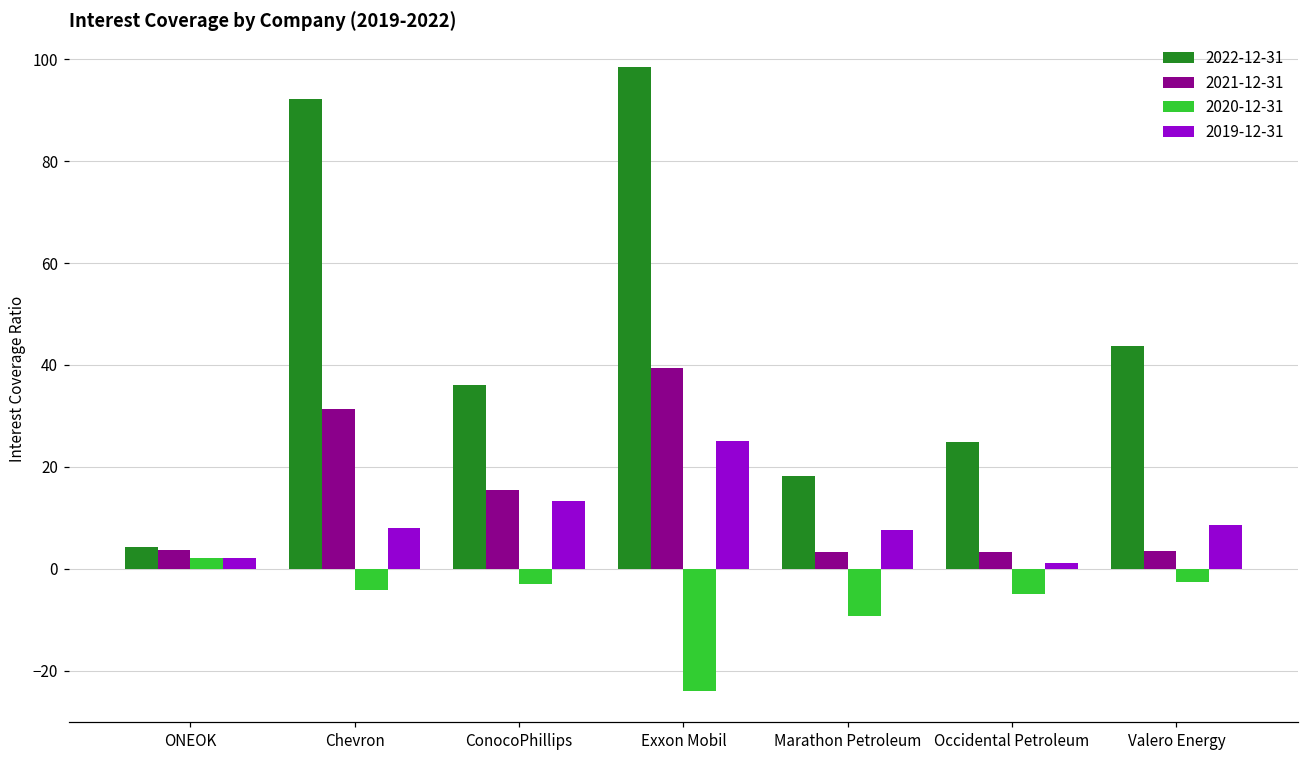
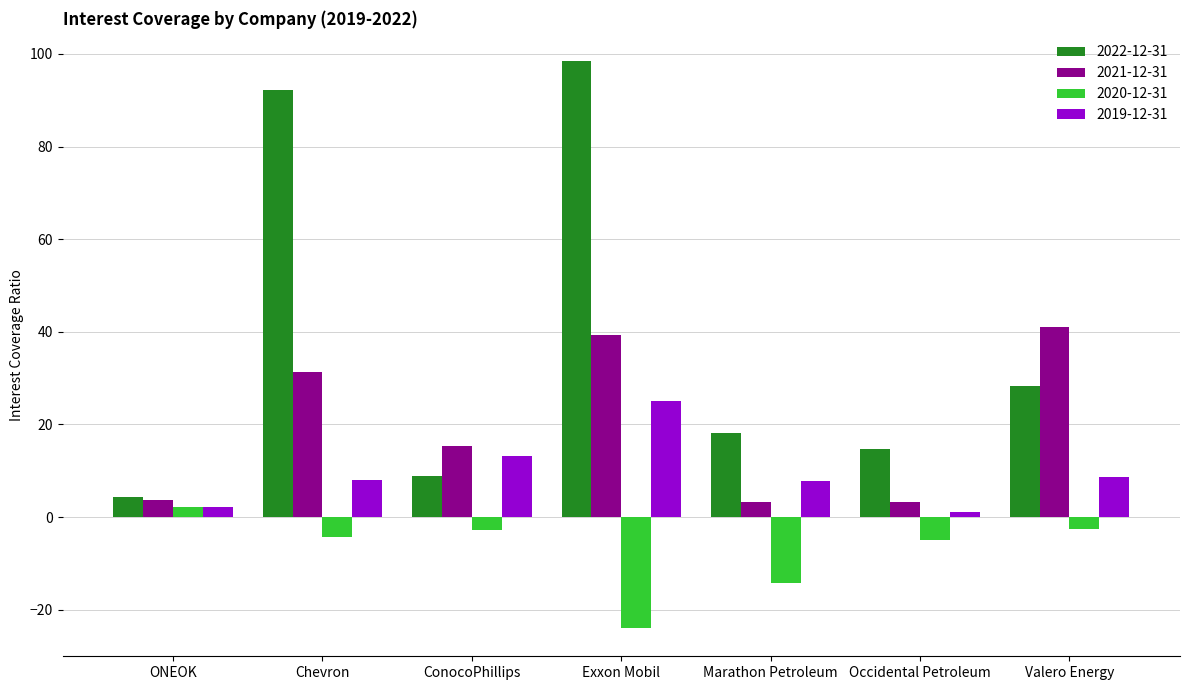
  {
    "2022-12-31": {
      "ONEOK": 4,
      "Chevron": 92,
-     "ConocoPhillips": 36,
+     "ConocoPhillips": 9,
      "Exxon Mobil": 98,
      "Marathon Petroleum": 18,
-     "Occidental Petroleum": 25,
-     "Valero Energy": 44
+     "Occidental Petroleum": 15,
+     "Valero Energy": 28
    },
    "2021-12-31": {
      "ONEOK": 4,
      "Chevron": 31,
      "ConocoPhillips": 15,
      "Exxon Mobil": 39,
      "Marathon Petroleum": 3,
      "Occidental Petroleum": 3,
-     "Valero Energy": 4
+     "Valero Energy": 41
    },
    "2020-12-31": {
      "ONEOK": 2,
      "Chevron": -4,
      "ConocoPhillips": -3,
      "Exxon Mobil": -24,
-     "Marathon Petroleum": -9,
+     "Marathon Petroleum": -14,
      "Occidental Petroleum": -5,
      "Valero Energy": -3
    },
    "2019-12-31": {
      "ONEOK": 2,
      "Chevron": 8,
      "ConocoPhillips": 13,
      "Exxon Mobil": 25,
      "Marathon Petroleum": 8,
      "Occidental Petroleum": 1,
      "Valero Energy": 9
    }
  }
